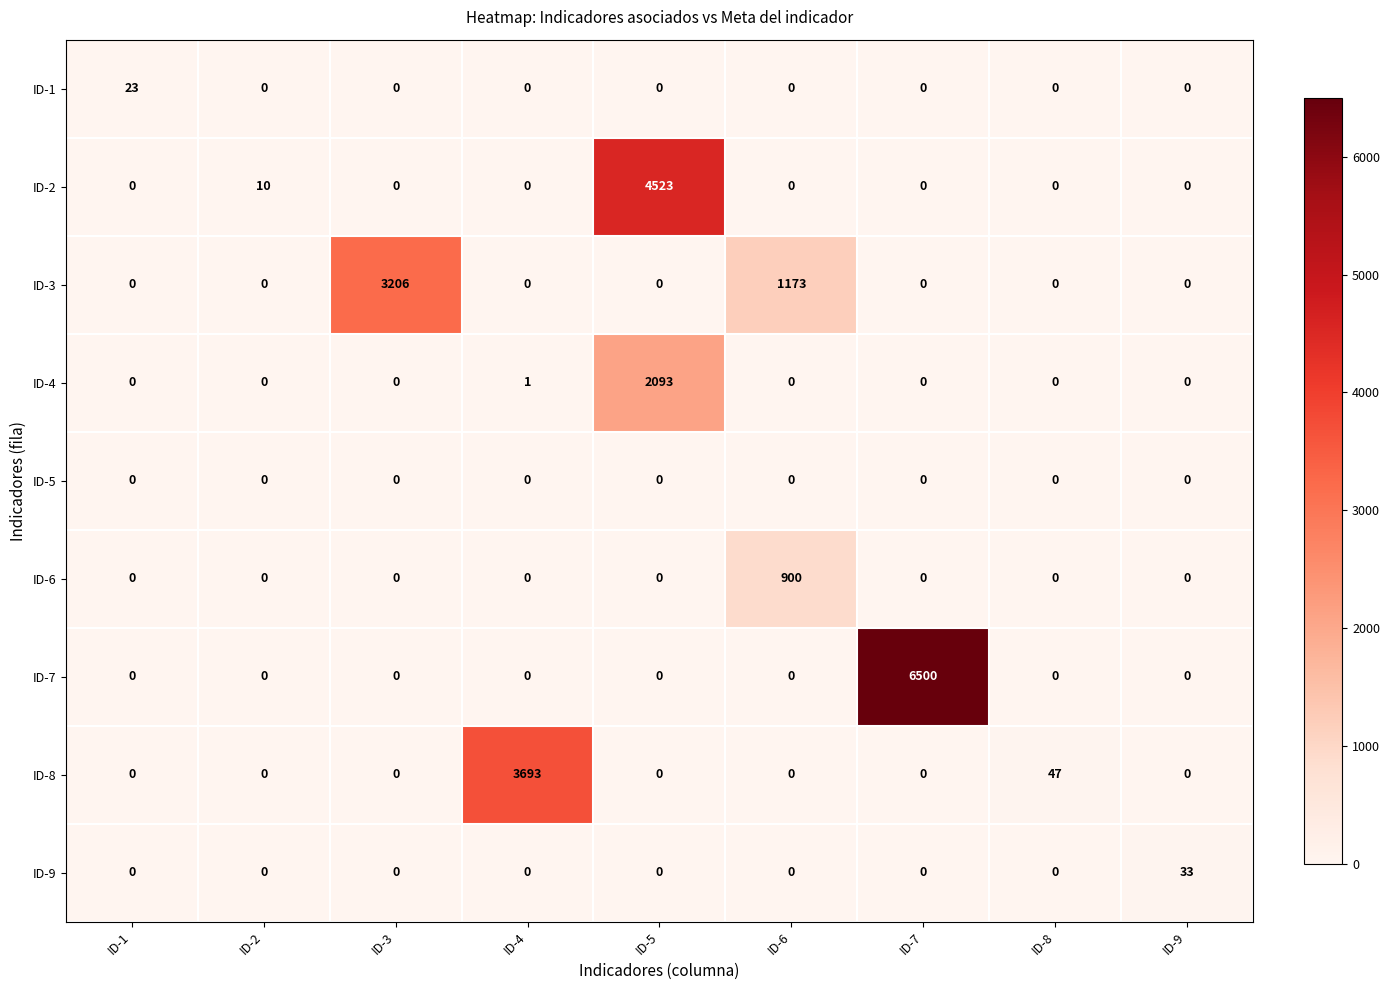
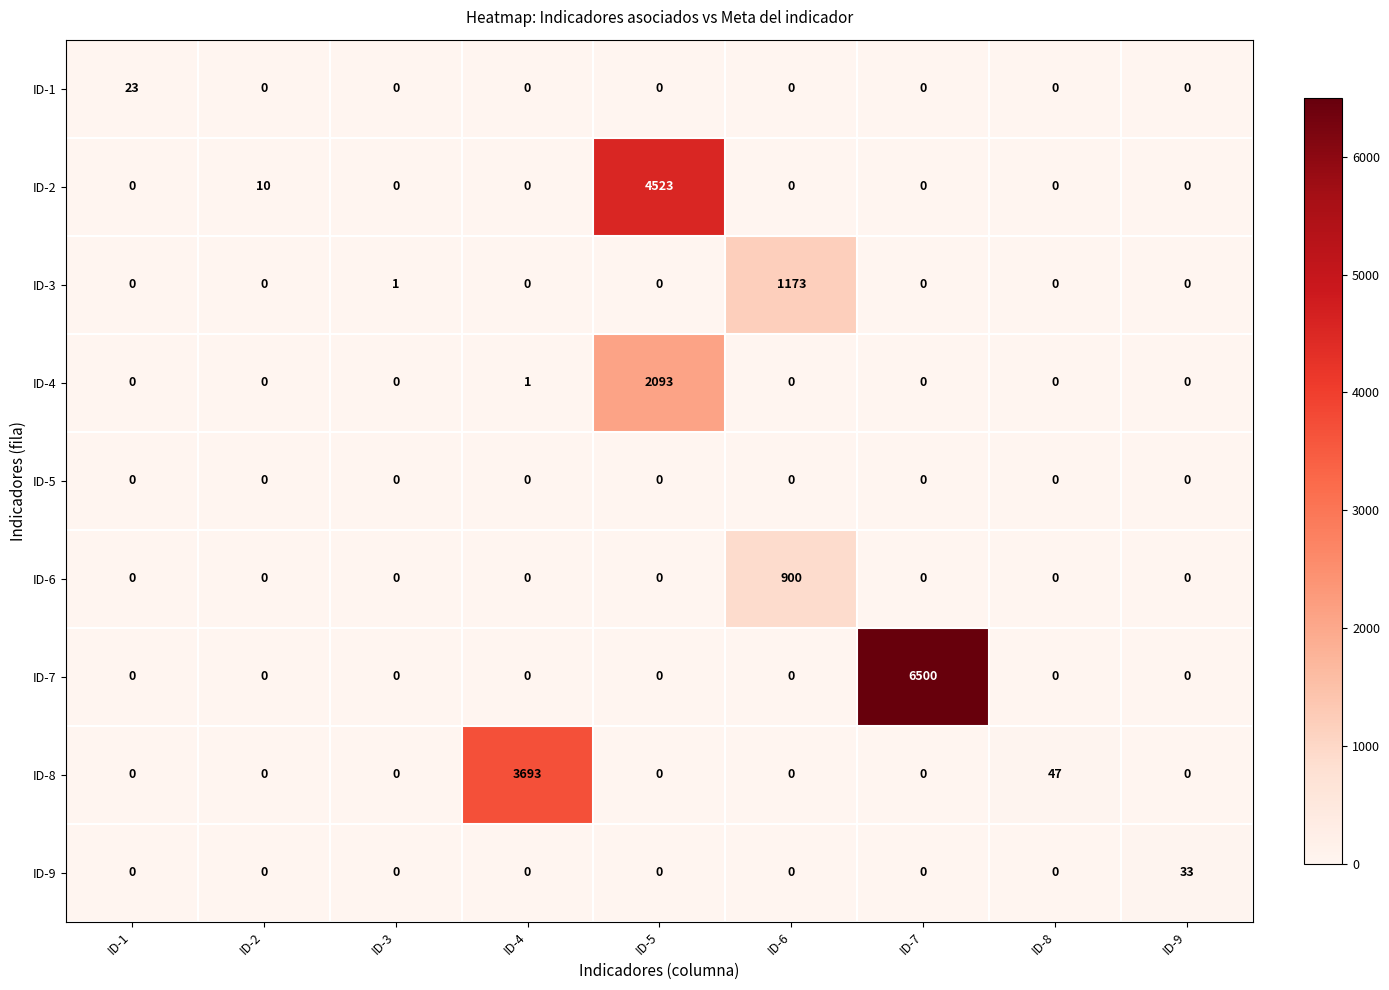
  {
    "ID-1": {
      "ID-1": 23,
      "ID-2": 0,
      "ID-3": 0,
      "ID-4": 0,
      "ID-5": 0,
      "ID-6": 0,
      "ID-7": 0,
      "ID-8": 0,
      "ID-9": 0
    },
    "ID-2": {
      "ID-1": 0,
      "ID-2": 10,
      "ID-3": 0,
      "ID-4": 0,
      "ID-5": 4523,
      "ID-6": 0,
      "ID-7": 0,
      "ID-8": 0,
      "ID-9": 0
    },
    "ID-3": {
      "ID-1": 0,
      "ID-2": 0,
-     "ID-3": 3206,
+     "ID-3": 1,
      "ID-4": 0,
      "ID-5": 0,
      "ID-6": 1173,
      "ID-7": 0,
      "ID-8": 0,
      "ID-9": 0
    },
    "ID-4": {
      "ID-1": 0,
      "ID-2": 0,
      "ID-3": 0,
      "ID-4": 1,
      "ID-5": 2093,
      "ID-6": 0,
      "ID-7": 0,
      "ID-8": 0,
      "ID-9": 0
    },
    "ID-5": {
      "ID-1": 0,
      "ID-2": 0,
      "ID-3": 0,
      "ID-4": 0,
      "ID-5": 0,
      "ID-6": 0,
      "ID-7": 0,
      "ID-8": 0,
      "ID-9": 0
    },
    "ID-6": {
      "ID-1": 0,
      "ID-2": 0,
      "ID-3": 0,
      "ID-4": 0,
      "ID-5": 0,
      "ID-6": 900,
      "ID-7": 0,
      "ID-8": 0,
      "ID-9": 0
    },
    "ID-7": {
      "ID-1": 0,
      "ID-2": 0,
      "ID-3": 0,
      "ID-4": 0,
      "ID-5": 0,
      "ID-6": 0,
      "ID-7": 6500,
      "ID-8": 0,
      "ID-9": 0
    },
    "ID-8": {
      "ID-1": 0,
      "ID-2": 0,
      "ID-3": 0,
      "ID-4": 3693,
      "ID-5": 0,
      "ID-6": 0,
      "ID-7": 0,
      "ID-8": 47,
      "ID-9": 0
    },
    "ID-9": {
      "ID-1": 0,
      "ID-2": 0,
      "ID-3": 0,
      "ID-4": 0,
      "ID-5": 0,
      "ID-6": 0,
      "ID-7": 0,
      "ID-8": 0,
      "ID-9": 33
    }
  }
